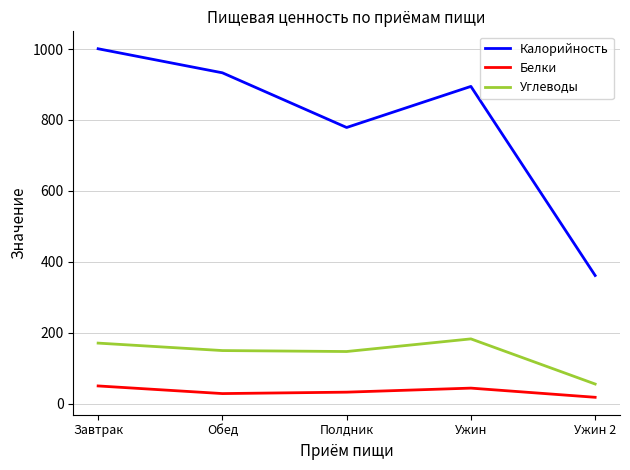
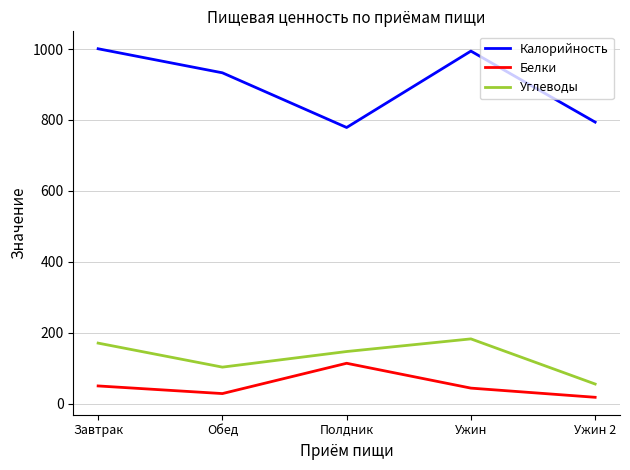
  {
    "Калорийность": {
      "Завтрак": 1000,
      "Обед": 930,
      "Полдник": 780,
-     "Ужин": 890,
-     "Ужин 2": 360
+     "Ужин": 990,
+     "Ужин 2": 790
    },
    "Белки": {
      "Завтрак": 50,
      "Обед": 30,
-     "Полдник": 30,
+     "Полдник": 110,
      "Ужин": 40,
      "Ужин 2": 20
    },
    "Углеводы": {
      "Завтрак": 170,
-     "Обед": 150,
+     "Обед": 100,
      "Полдник": 150,
      "Ужин": 180,
      "Ужин 2": 60
    }
  }
